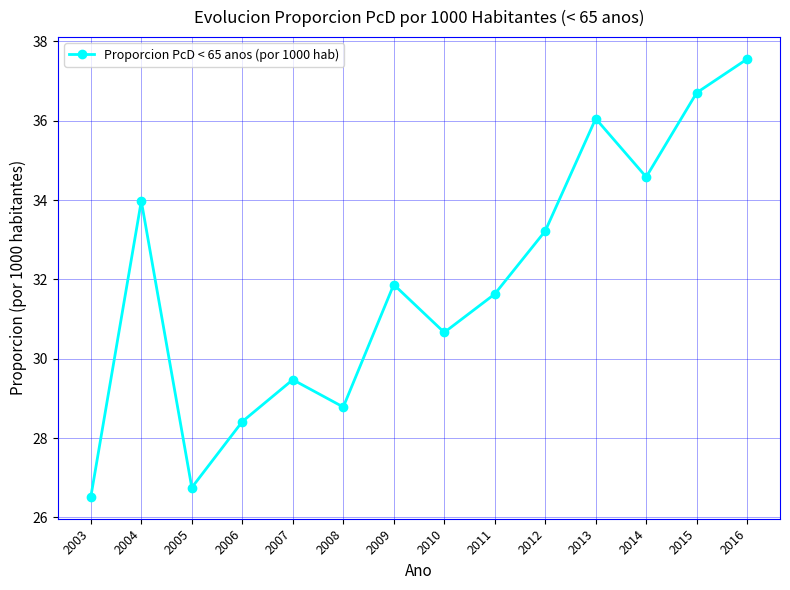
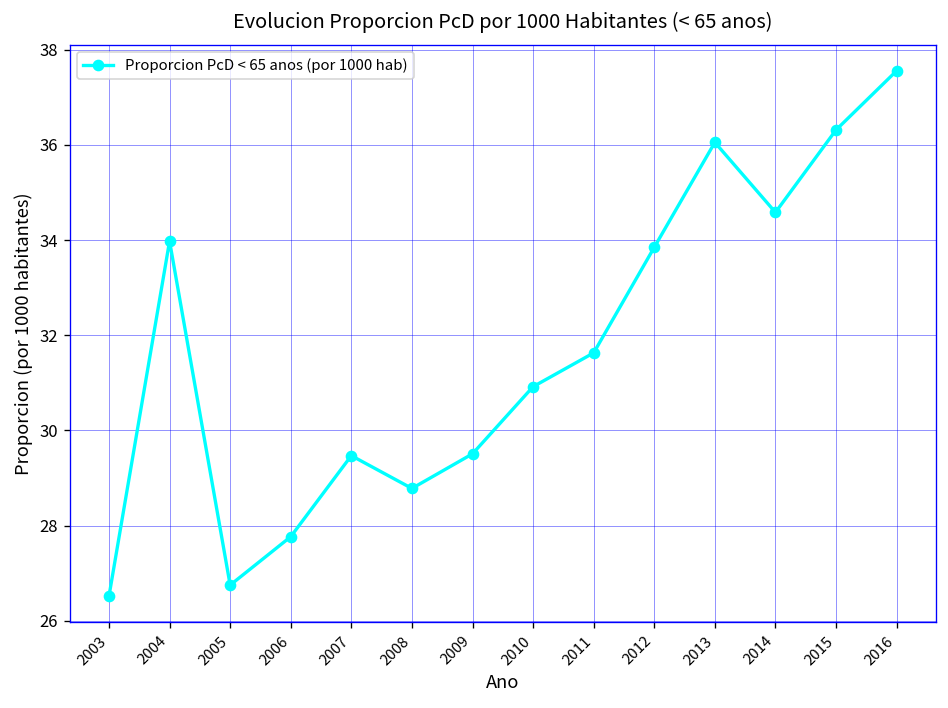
  {
    "2003": 26.5,
    "2004": 34.0,
    "2005": 26.8,
-   "2006": 28.4,
+   "2006": 27.8,
    "2007": 29.5,
    "2008": 28.8,
-   "2009": 31.9,
-   "2010": 30.7,
+   "2009": 29.5,
+   "2010": 30.9,
    "2011": 31.6,
-   "2012": 33.2,
+   "2012": 33.8,
    "2013": 36.1,
    "2014": 34.6,
-   "2015": 36.7,
+   "2015": 36.3,
    "2016": 37.6
  }
